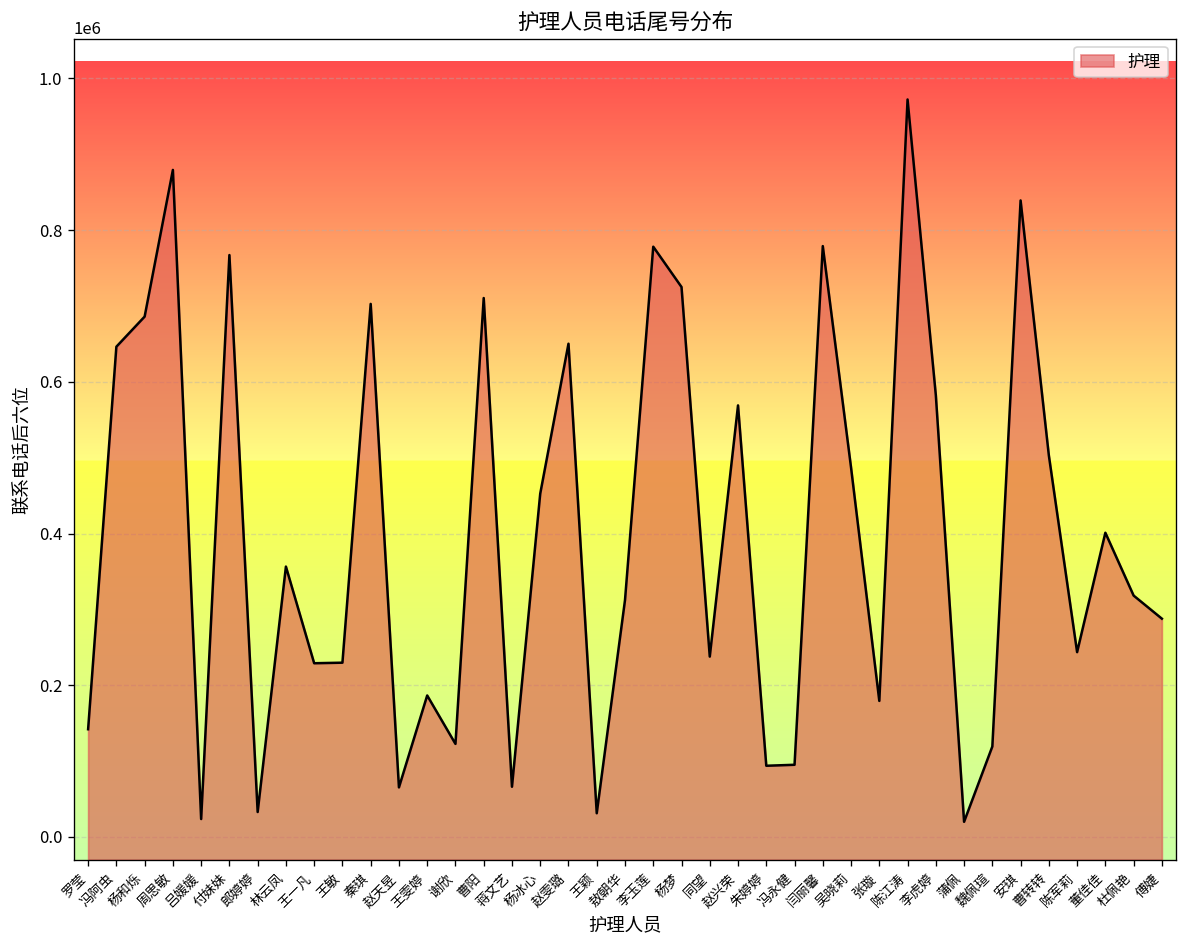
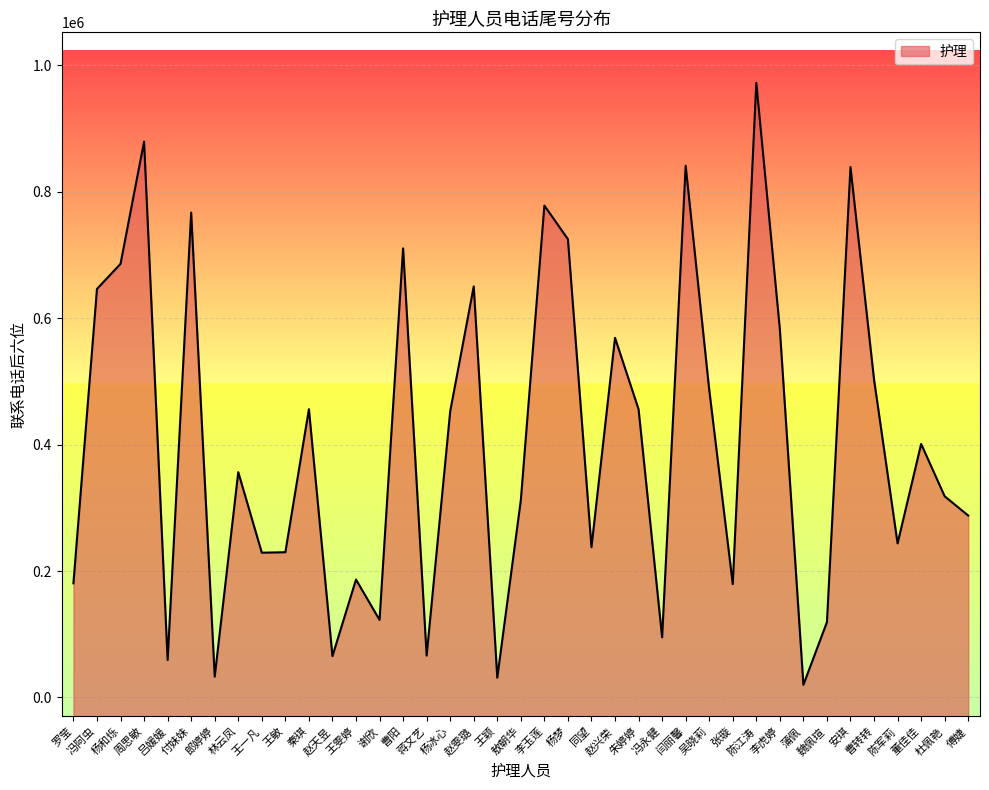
  {
-   "罗莹": 140000,
+   "罗莹": 180000,
    "冯阿虫": 650000,
    "杨和烁": 690000,
    "周思敏": 880000,
-   "吕媛媛": 20000,
+   "吕媛媛": 60000,
    "付妹妹": 770000,
    "郎婷婷": 30000,
    "林云凤": 360000,
    "王一凡": 230000,
    "王敏": 230000,
-   "秦琪": 700000,
+   "秦琪": 460000,
    "赵天昱": 70000,
    "王雯婷": 190000,
    "谢欣": 120000,
    "曹阳": 710000,
    "蒋文艺": 70000,
    "杨冰心": 450000,
    "赵雯璐": 650000,
    "王颖": 30000,
    "敖朝华": 310000,
    "李玉莲": 780000,
    "杨梦": 730000,
    "同望": 240000,
    "赵兴荣": 570000,
-   "朱婷婷": 90000,
+   "朱婷婷": 460000,
    "冯永健": 100000,
-   "闫丽馨": 780000,
+   "闫丽馨": 840000,
    "吴晓莉": 490000,
    "张璇": 180000,
    "陈江涛": 970000,
    "李虎婷": 580000,
    "蒲佩": 20000,
    "魏佩瑄": 120000,
    "安琪": 840000,
    "曹转转": 500000,
    "陈军莉": 240000,
    "董佳佳": 400000,
    "杜佩艳": 320000,
    "傅婕": 290000
  }
